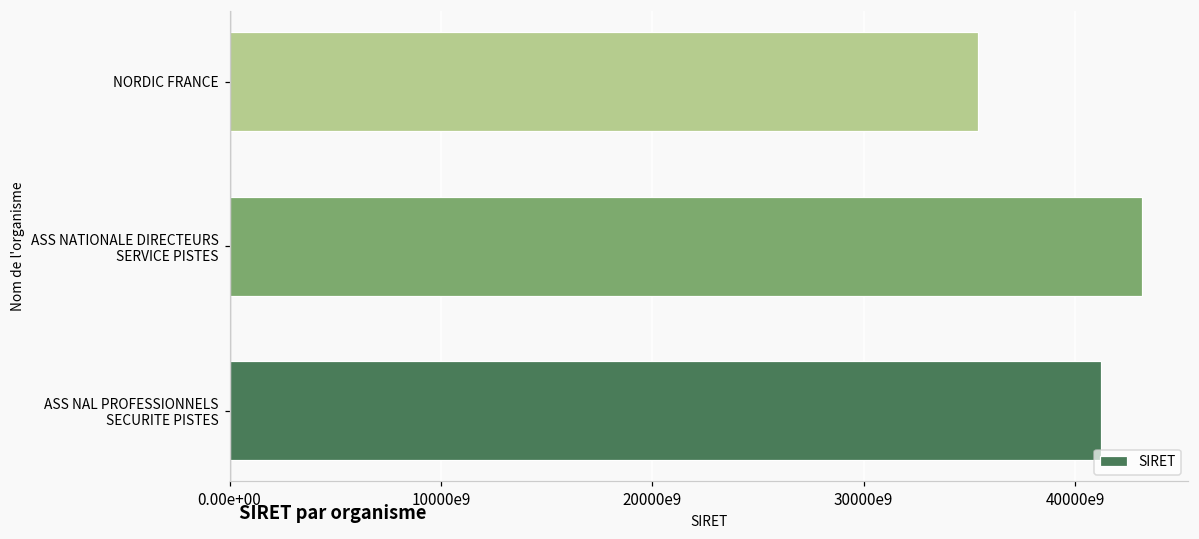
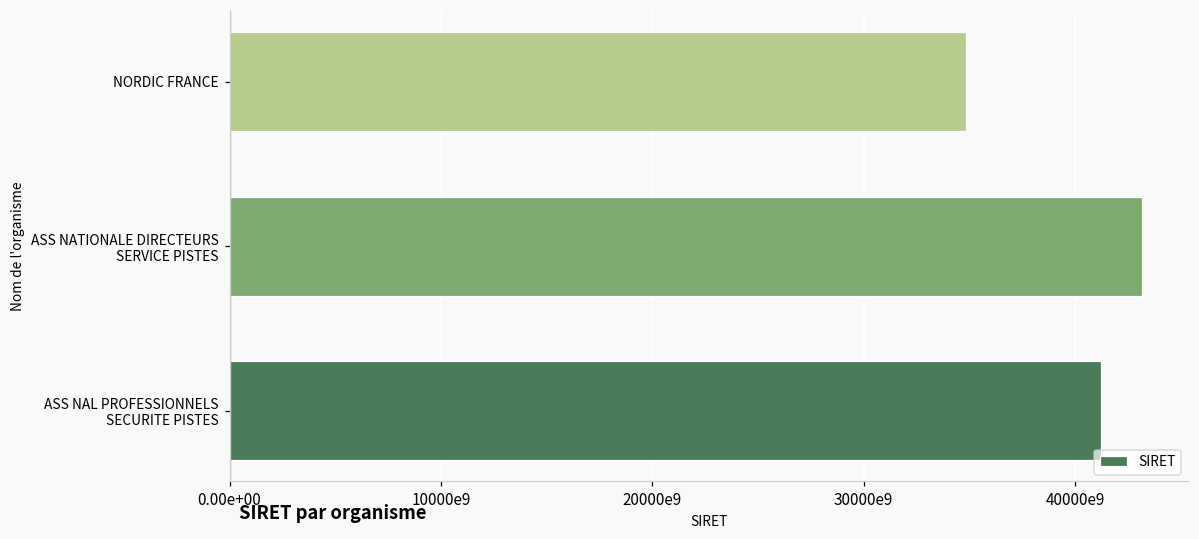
  {
-   "NORDIC FRANCE": 35400000000000,
+   "NORDIC FRANCE": 34800000000000,
    "ASS NATIONALE DIRECTEURS SERVICE PISTES": 43200000000000,
    "ASS NAL PROFESSIONNELS SECURITE PISTES": 41200000000000
  }
